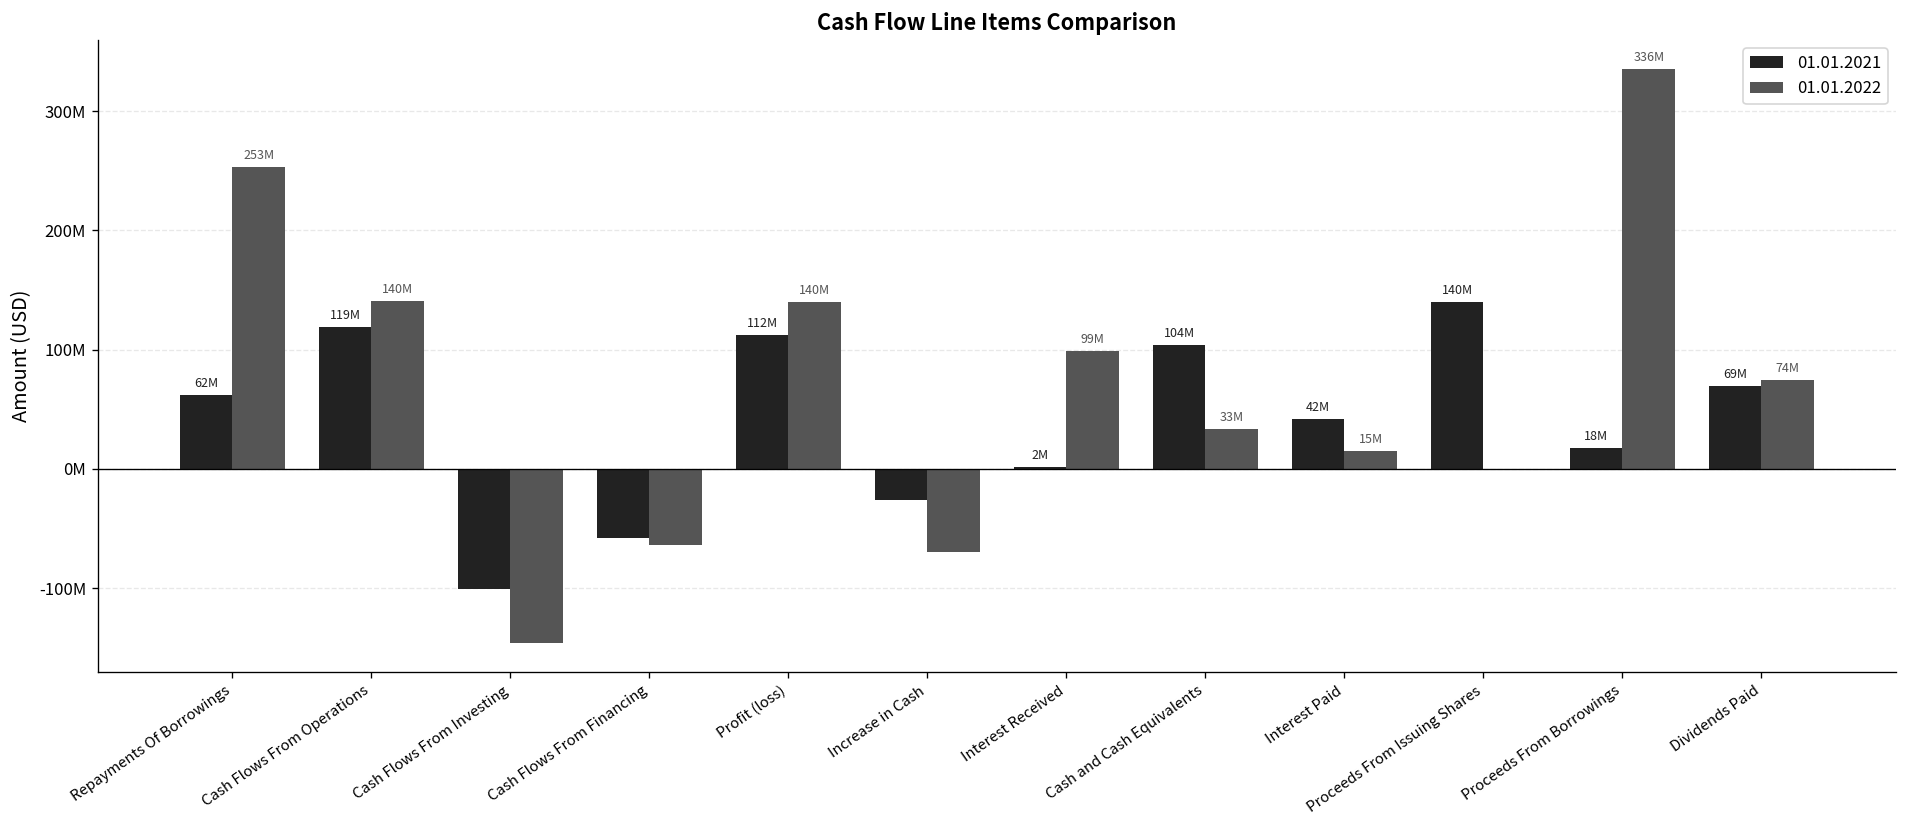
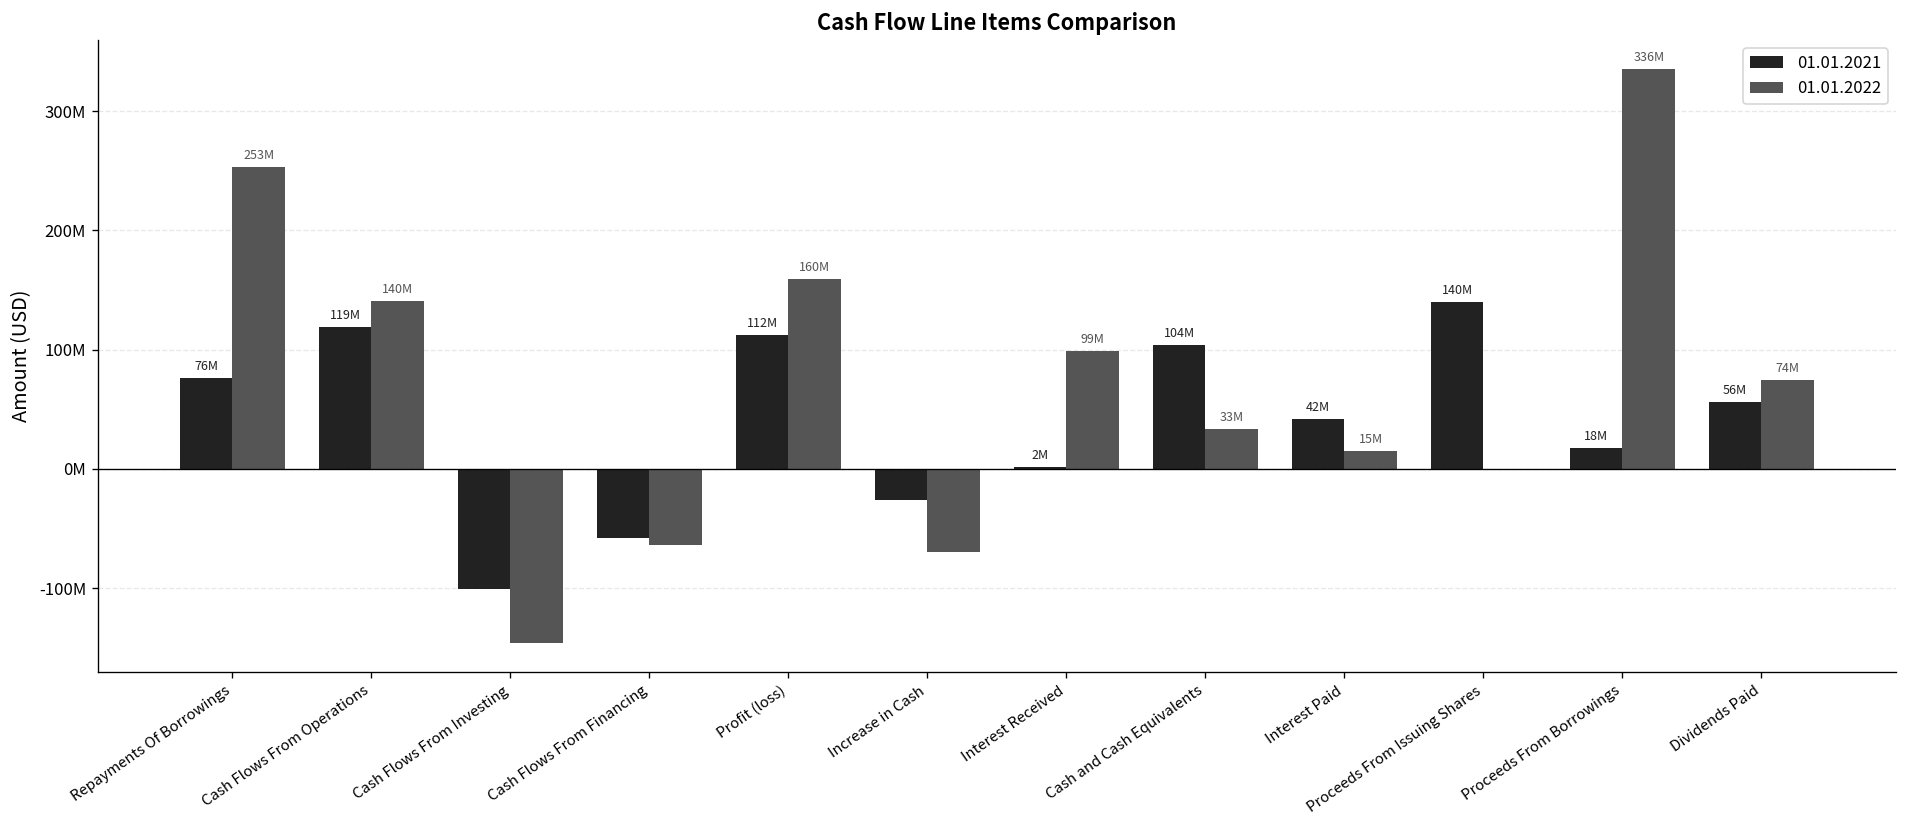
  {
    "01.01.2021": {
-     "Repayments Of Borrowings": "62M",
+     "Repayments Of Borrowings": "76M",
      "Cash Flows From Operations": "119M",
      "Profit (loss)": "112M",
      "Interest Received": "2M",
      "Cash and Cash Equivalents": "104M",
      "Interest Paid": "42M",
      "Proceeds From Issuing Shares": "140M",
      "Proceeds From Borrowings": "18M",
-     "Dividends Paid": "69M"
+     "Dividends Paid": "56M"
    },
    "01.01.2022": {
      "Repayments Of Borrowings": "253M",
      "Cash Flows From Operations": "140M",
-     "Profit (loss)": "140M",
+     "Profit (loss)": "160M",
      "Interest Received": "99M",
      "Cash and Cash Equivalents": "33M",
      "Interest Paid": "15M",
      "Proceeds From Borrowings": "336M",
      "Dividends Paid": "74M"
    }
  }
